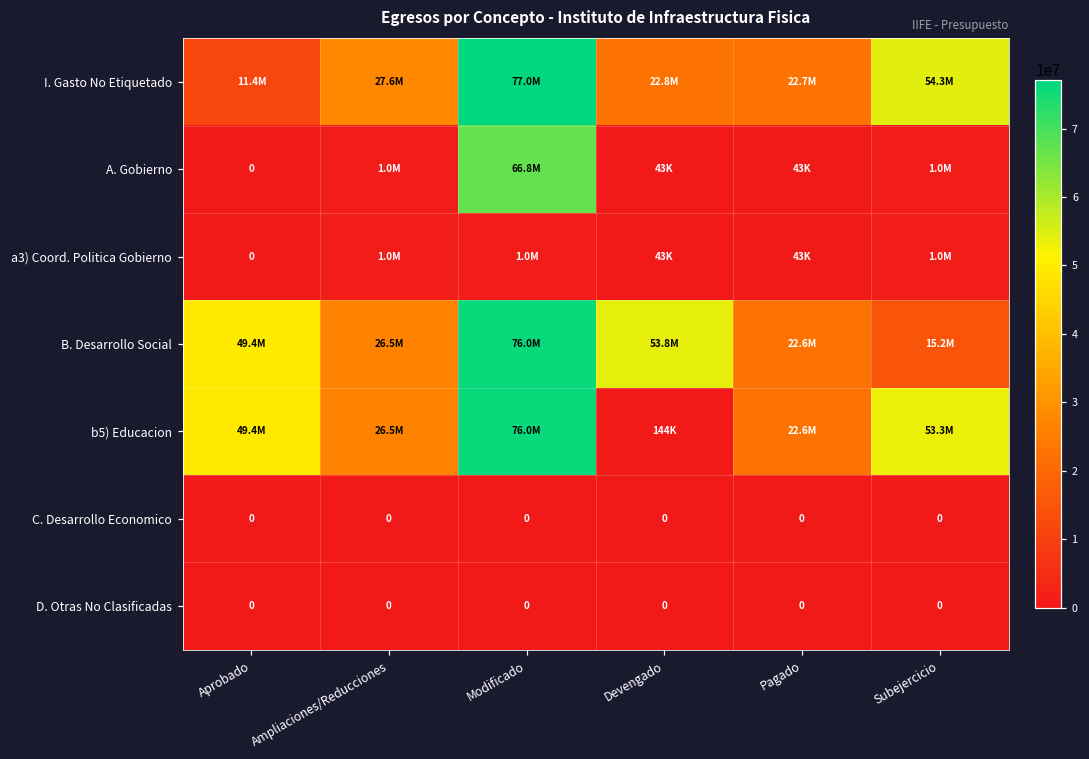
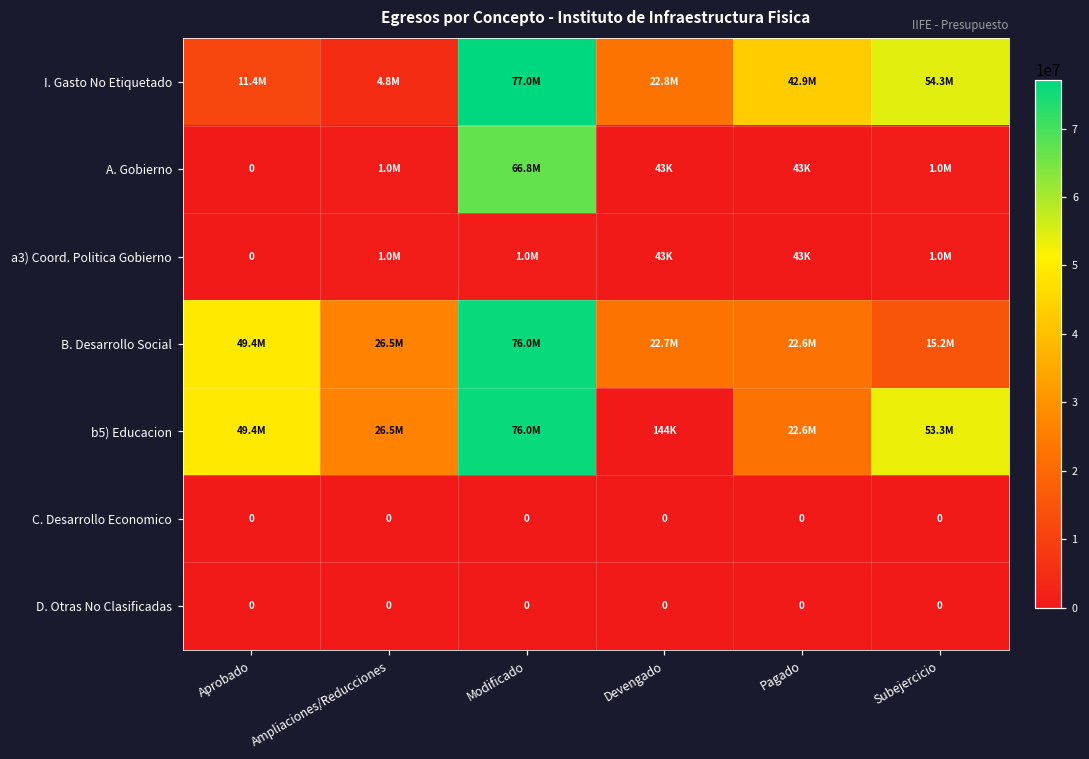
  {
    "I. Gasto No Etiquetado": {
      "Aprobado": "11.4M",
-     "Ampliaciones/Reducciones": "27.6M",
+     "Ampliaciones/Reducciones": "4.8M",
      "Modificado": "77.0M",
      "Devengado": "22.8M",
-     "Pagado": "22.7M",
+     "Pagado": "42.9M",
      "Subejercicio": "54.3M"
    },
    "A. Gobierno": {
      "Aprobado": "0",
      "Ampliaciones/Reducciones": "1.0M",
      "Modificado": "66.8M",
      "Devengado": "43K",
      "Pagado": "43K",
      "Subejercicio": "1.0M"
    },
    "a3) Coord. Politica Gobierno": {
      "Aprobado": "0",
      "Ampliaciones/Reducciones": "1.0M",
      "Modificado": "1.0M",
      "Devengado": "43K",
      "Pagado": "43K",
      "Subejercicio": "1.0M"
    },
    "B. Desarrollo Social": {
      "Aprobado": "49.4M",
      "Ampliaciones/Reducciones": "26.5M",
      "Modificado": "76.0M",
-     "Devengado": "53.8M",
+     "Devengado": "22.7M",
      "Pagado": "22.6M",
      "Subejercicio": "15.2M"
    },
    "b5) Educacion": {
      "Aprobado": "49.4M",
      "Ampliaciones/Reducciones": "26.5M",
      "Modificado": "76.0M",
      "Devengado": "144K",
      "Pagado": "22.6M",
      "Subejercicio": "53.3M"
    },
    "C. Desarrollo Economico": {
      "Aprobado": "0",
      "Ampliaciones/Reducciones": "0",
      "Modificado": "0",
      "Devengado": "0",
      "Pagado": "0",
      "Subejercicio": "0"
    },
    "D. Otras No Clasificadas": {
      "Aprobado": "0",
      "Ampliaciones/Reducciones": "0",
      "Modificado": "0",
      "Devengado": "0",
      "Pagado": "0",
      "Subejercicio": "0"
    }
  }
